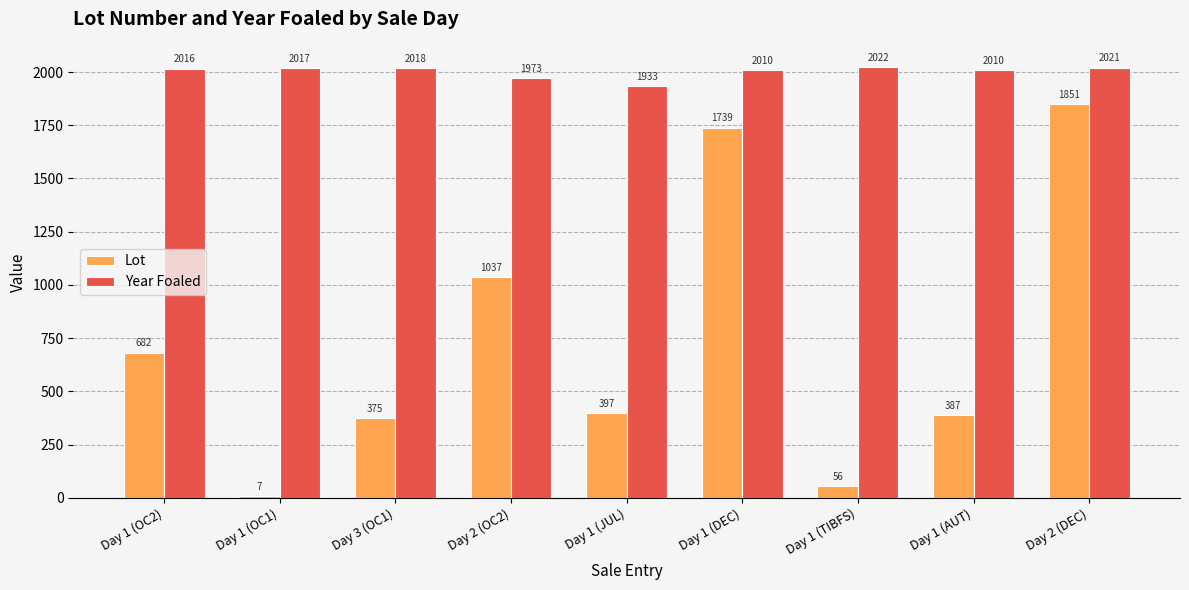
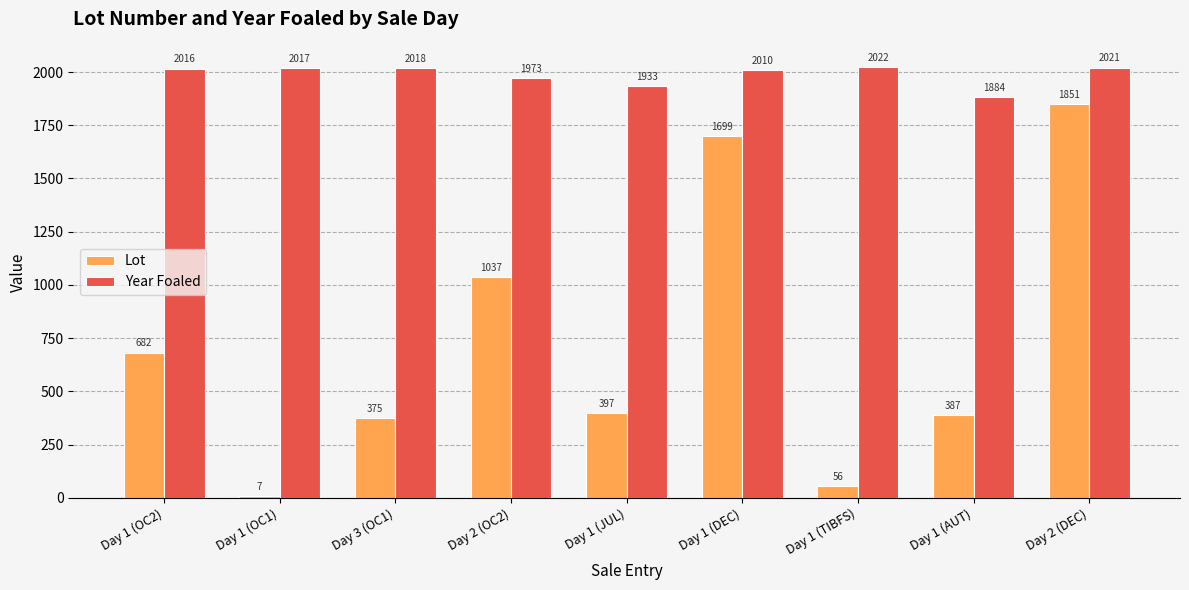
  {
    "Lot": {
      "Day 1 (OC2)": 682,
      "Day 1 (OC1)": 7,
      "Day 3 (OC1)": 375,
      "Day 2 (OC2)": 1037,
      "Day 1 (JUL)": 397,
-     "Day 1 (DEC)": 1739,
+     "Day 1 (DEC)": 1699,
      "Day 1 (TIBFS)": 56,
      "Day 1 (AUT)": 387,
      "Day 2 (DEC)": 1851
    },
    "Year Foaled": {
      "Day 1 (OC2)": 2016,
      "Day 1 (OC1)": 2017,
      "Day 3 (OC1)": 2018,
      "Day 2 (OC2)": 1973,
      "Day 1 (JUL)": 1933,
      "Day 1 (DEC)": 2010,
      "Day 1 (TIBFS)": 2022,
-     "Day 1 (AUT)": 2010,
+     "Day 1 (AUT)": 1884,
      "Day 2 (DEC)": 2021
    }
  }
